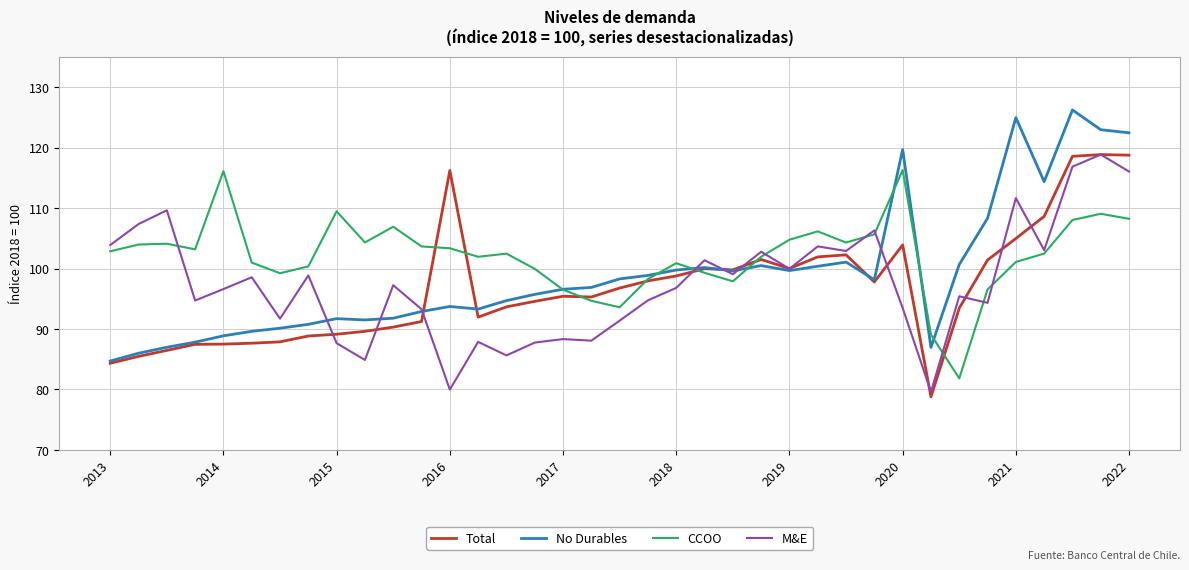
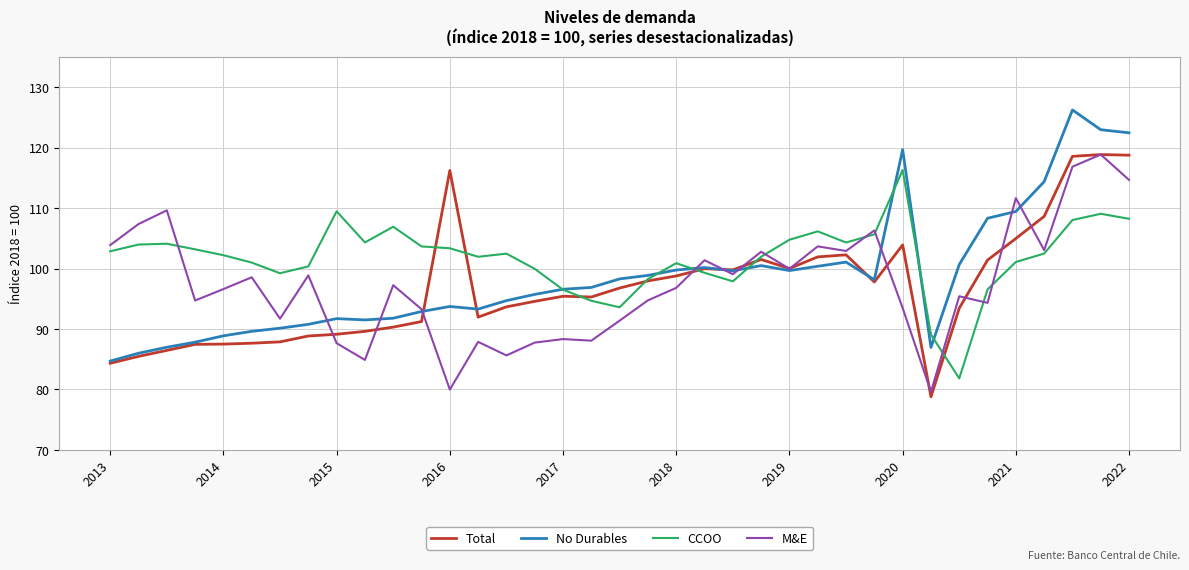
  {
    "Total": {
      "2014": 88,
      "2015": 89,
      "2016": 116,
      "2017": 95,
      "2018": 99,
      "2020": 104,
      "2021": 105,
      "2022": 119
    },
    "No Durables": {
      "2014": 89,
      "2015": 92,
      "2016": 94,
      "2018": 100,
      "2020": 120,
-     "2021": 125,
+     "2021": 109,
      "2022": 122
    },
    "CCOO": {
      "2013": 103,
-     "2014": 116,
+     "2014": 102,
      "2015": 109,
      "2016": 103,
      "2018": 101,
      "2019": 105,
      "2020": 116,
      "2021": 101,
      "2022": 108
    },
    "M&E": {
      "2013": 104,
      "2014": 97,
      "2015": 88,
      "2016": 80,
      "2017": 88,
      "2018": 97,
      "2020": 93,
      "2021": 112,
-     "2022": 116
+     "2022": 115
    }
  }
